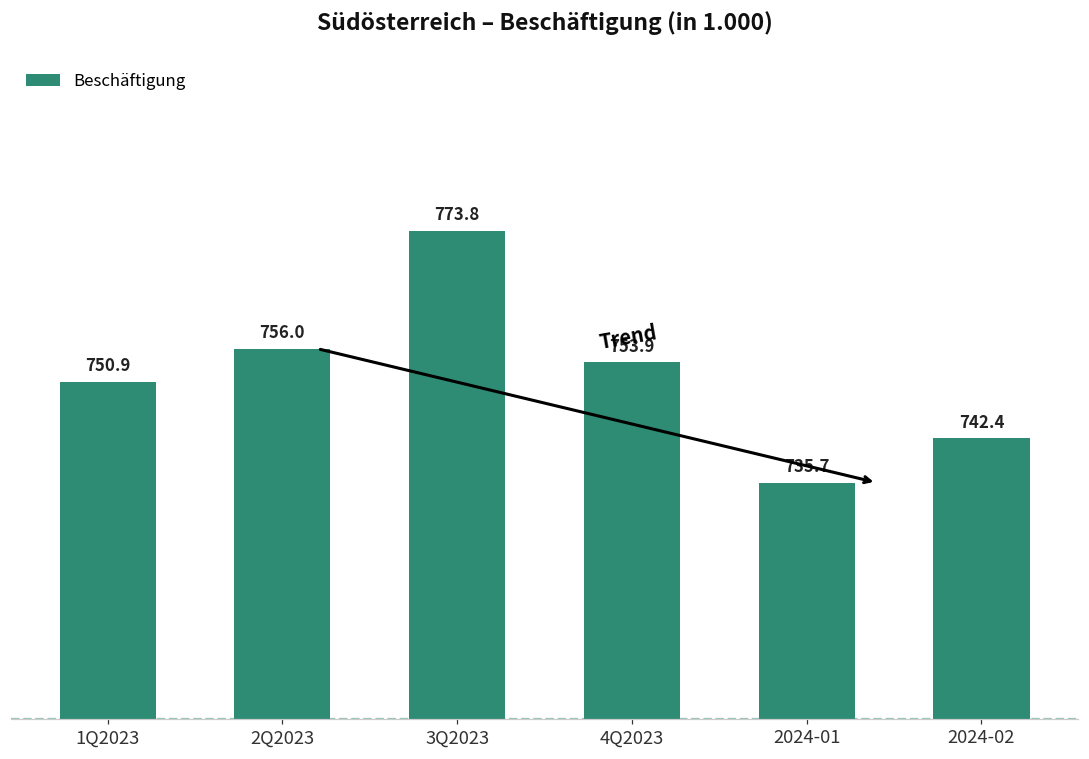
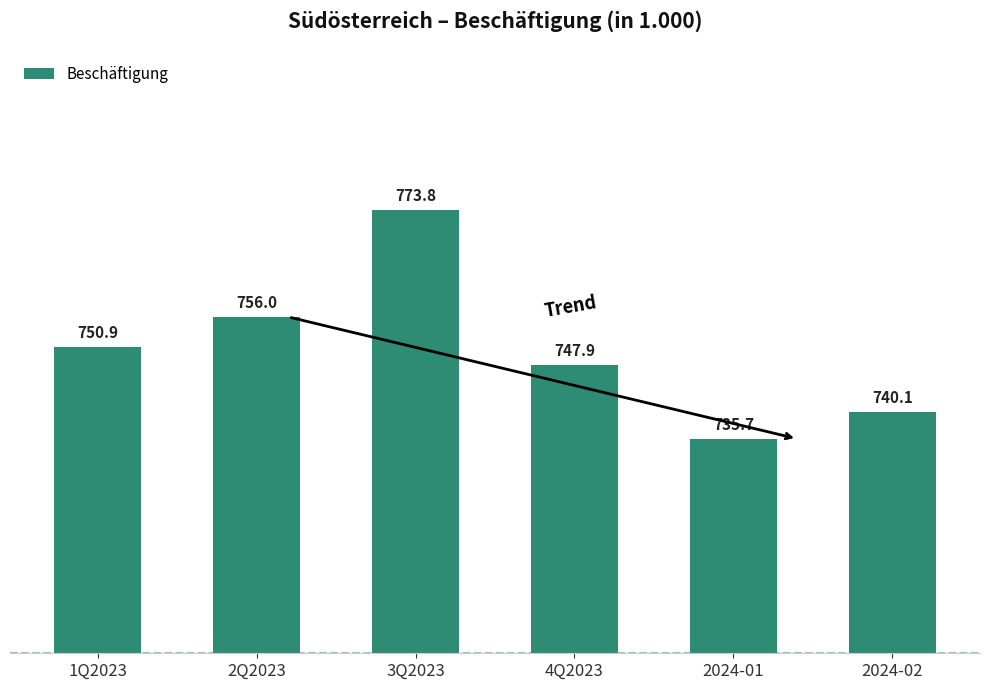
  {
    "1Q2023": 750.9,
    "2Q2023": 756.0,
    "3Q2023": 773.8,
-   "4Q2023": 753.9,
+   "4Q2023": 747.9,
    "2024-01": 735.7,
-   "2024-02": 742.4
+   "2024-02": 740.1
  }
